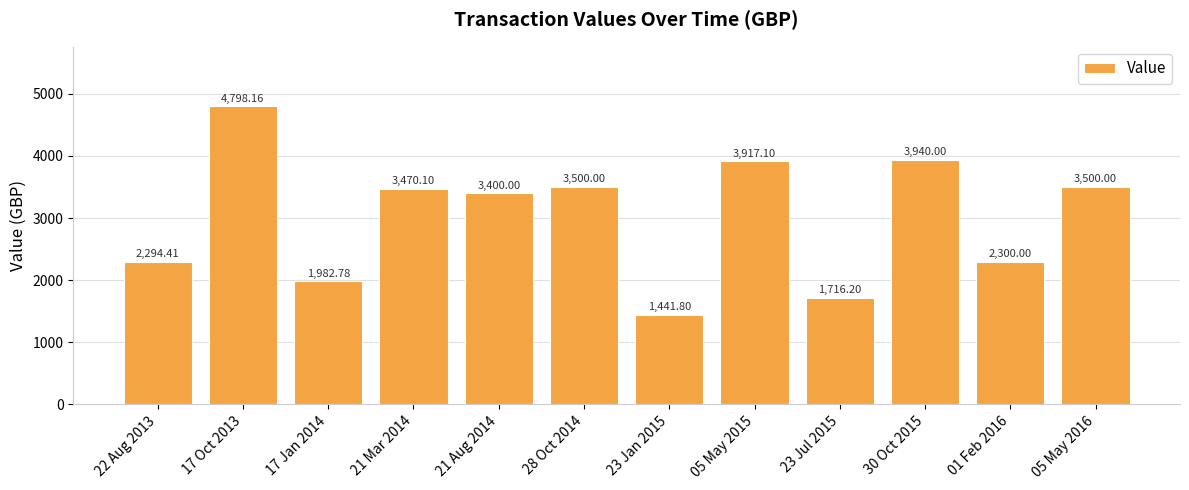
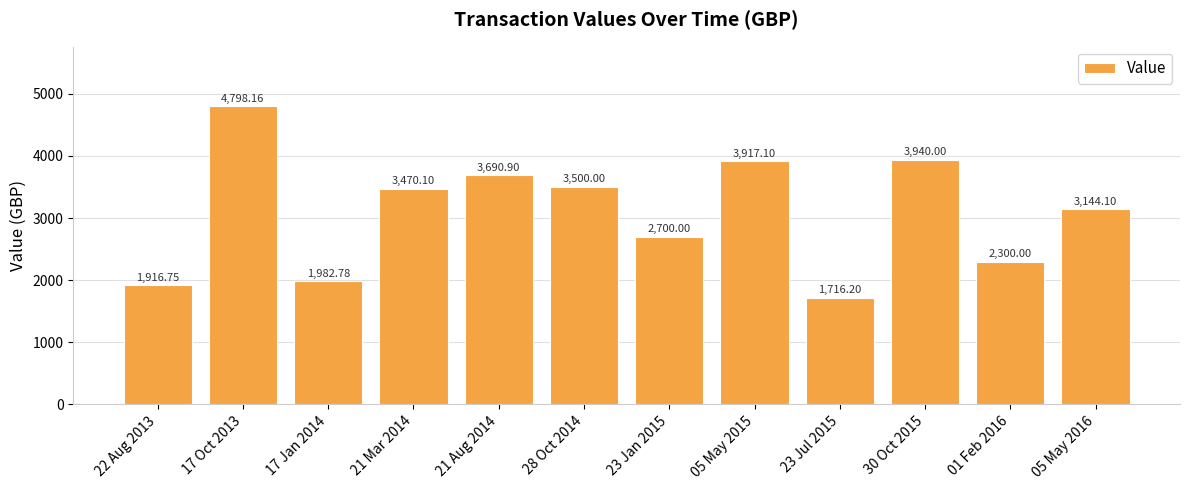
  {
-   "22 Aug 2013": "2,294.41",
+   "22 Aug 2013": "1,916.75",
    "17 Oct 2013": "4,798.16",
    "17 Jan 2014": "1,982.78",
    "21 Mar 2014": "3,470.10",
-   "21 Aug 2014": "3,400.00",
+   "21 Aug 2014": "3,690.90",
    "28 Oct 2014": "3,500.00",
-   "23 Jan 2015": "1,441.80",
+   "23 Jan 2015": "2,700.00",
    "05 May 2015": "3,917.10",
    "23 Jul 2015": "1,716.20",
    "30 Oct 2015": "3,940.00",
    "01 Feb 2016": "2,300.00",
-   "05 May 2016": "3,500.00"
+   "05 May 2016": "3,144.10"
  }
